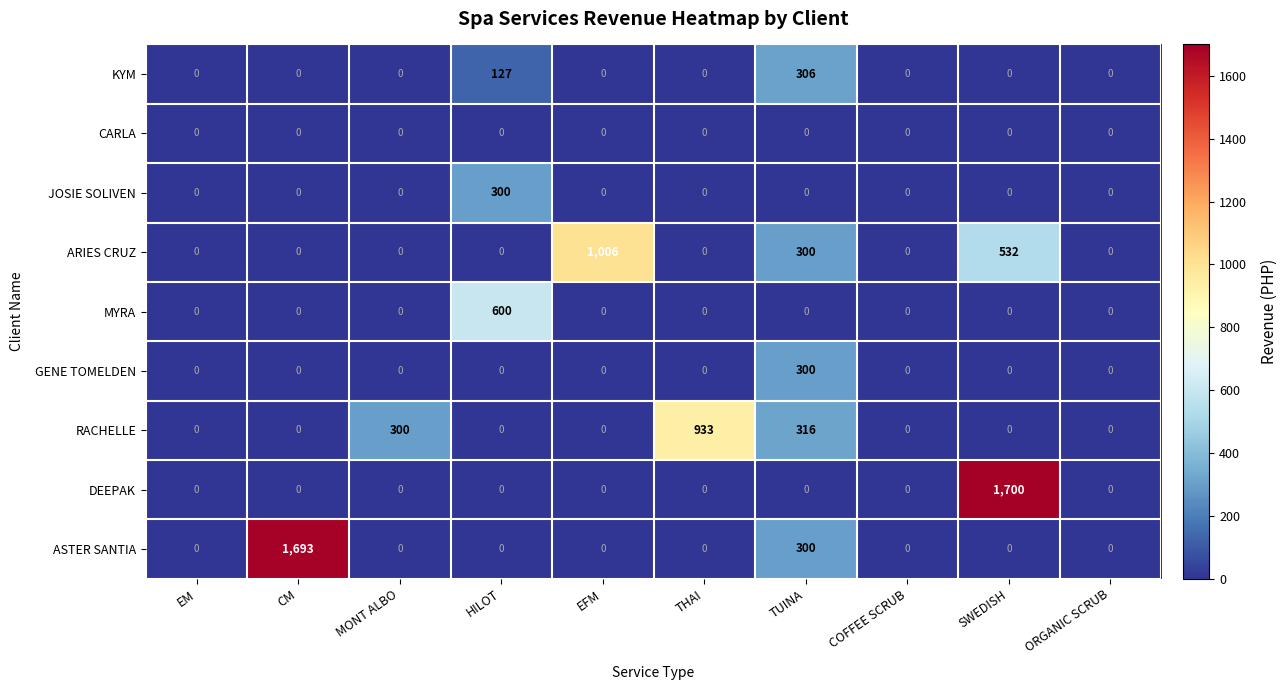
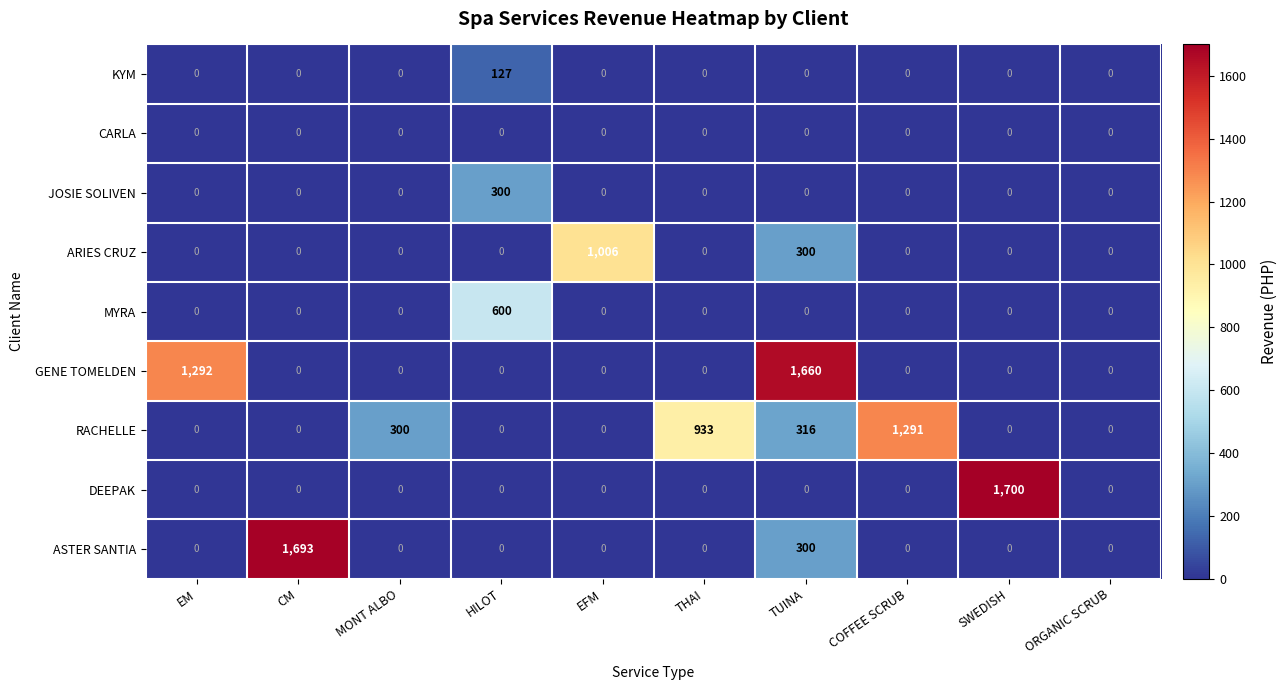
  {
    "KYM": {
      "EM": "0",
      "CM": "0",
      "MONT ALBO": "0",
      "HILOT": "127",
      "EFM": "0",
      "THAI": "0",
-     "TUINA": "306",
+     "TUINA": "0",
      "COFFEE SCRUB": "0",
      "SWEDISH": "0",
      "ORGANIC SCRUB": "0"
    },
    "CARLA": {
      "EM": "0",
      "CM": "0",
      "MONT ALBO": "0",
      "HILOT": "0",
      "EFM": "0",
      "THAI": "0",
      "TUINA": "0",
      "COFFEE SCRUB": "0",
      "SWEDISH": "0",
      "ORGANIC SCRUB": "0"
    },
    "JOSIE SOLIVEN": {
      "EM": "0",
      "CM": "0",
      "MONT ALBO": "0",
      "HILOT": "300",
      "EFM": "0",
      "THAI": "0",
      "TUINA": "0",
      "COFFEE SCRUB": "0",
      "SWEDISH": "0",
      "ORGANIC SCRUB": "0"
    },
    "ARIES CRUZ": {
      "EM": "0",
      "CM": "0",
      "MONT ALBO": "0",
      "HILOT": "0",
      "EFM": "1,006",
      "THAI": "0",
      "TUINA": "300",
      "COFFEE SCRUB": "0",
-     "SWEDISH": "532",
+     "SWEDISH": "0",
      "ORGANIC SCRUB": "0"
    },
    "MYRA": {
      "EM": "0",
      "CM": "0",
      "MONT ALBO": "0",
      "HILOT": "600",
      "EFM": "0",
      "THAI": "0",
      "TUINA": "0",
      "COFFEE SCRUB": "0",
      "SWEDISH": "0",
      "ORGANIC SCRUB": "0"
    },
    "GENE TOMELDEN": {
-     "EM": "0",
+     "EM": "1,292",
      "CM": "0",
      "MONT ALBO": "0",
      "HILOT": "0",
      "EFM": "0",
      "THAI": "0",
-     "TUINA": "300",
+     "TUINA": "1,660",
      "COFFEE SCRUB": "0",
      "SWEDISH": "0",
      "ORGANIC SCRUB": "0"
    },
    "RACHELLE": {
      "EM": "0",
      "CM": "0",
      "MONT ALBO": "300",
      "HILOT": "0",
      "EFM": "0",
      "THAI": "933",
      "TUINA": "316",
-     "COFFEE SCRUB": "0",
+     "COFFEE SCRUB": "1,291",
      "SWEDISH": "0",
      "ORGANIC SCRUB": "0"
    },
    "DEEPAK": {
      "EM": "0",
      "CM": "0",
      "MONT ALBO": "0",
      "HILOT": "0",
      "EFM": "0",
      "THAI": "0",
      "TUINA": "0",
      "COFFEE SCRUB": "0",
      "SWEDISH": "1,700",
      "ORGANIC SCRUB": "0"
    },
    "ASTER SANTIA": {
      "EM": "0",
      "CM": "1,693",
      "MONT ALBO": "0",
      "HILOT": "0",
      "EFM": "0",
      "THAI": "0",
      "TUINA": "300",
      "COFFEE SCRUB": "0",
      "SWEDISH": "0",
      "ORGANIC SCRUB": "0"
    }
  }
